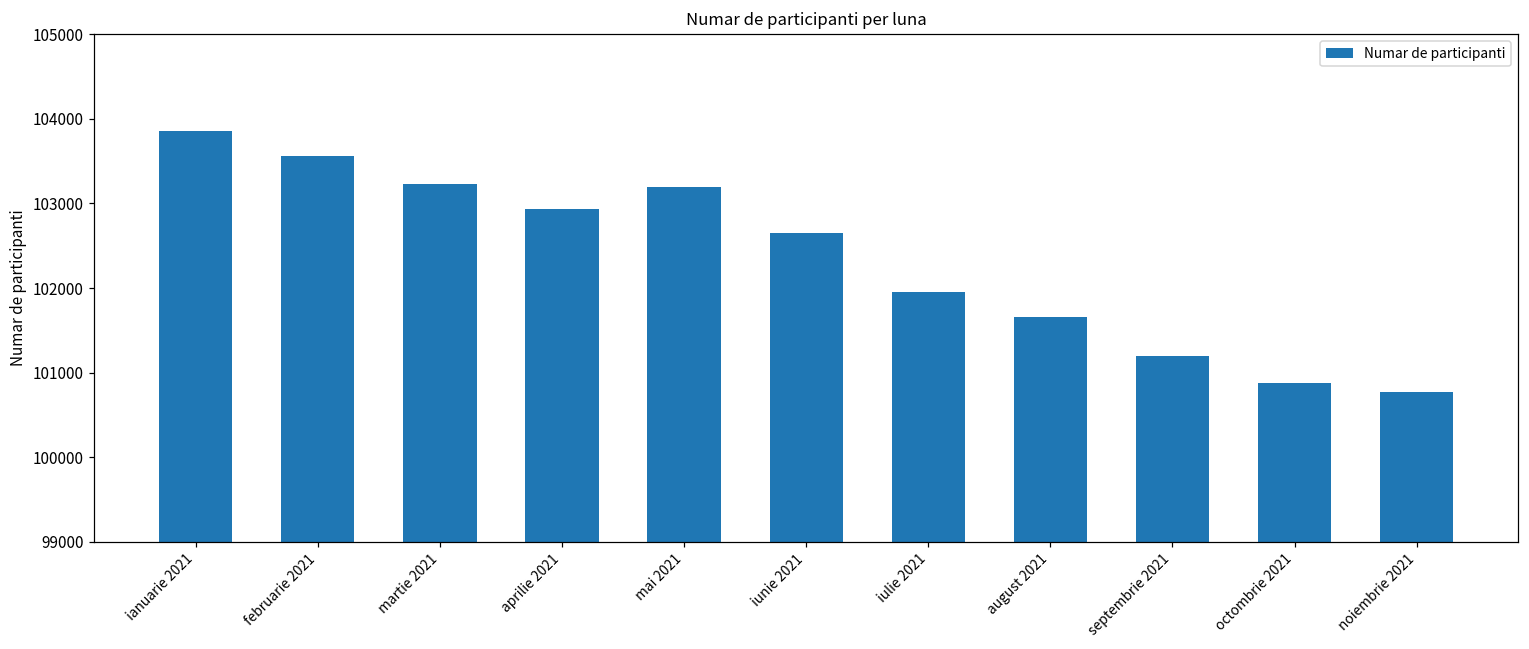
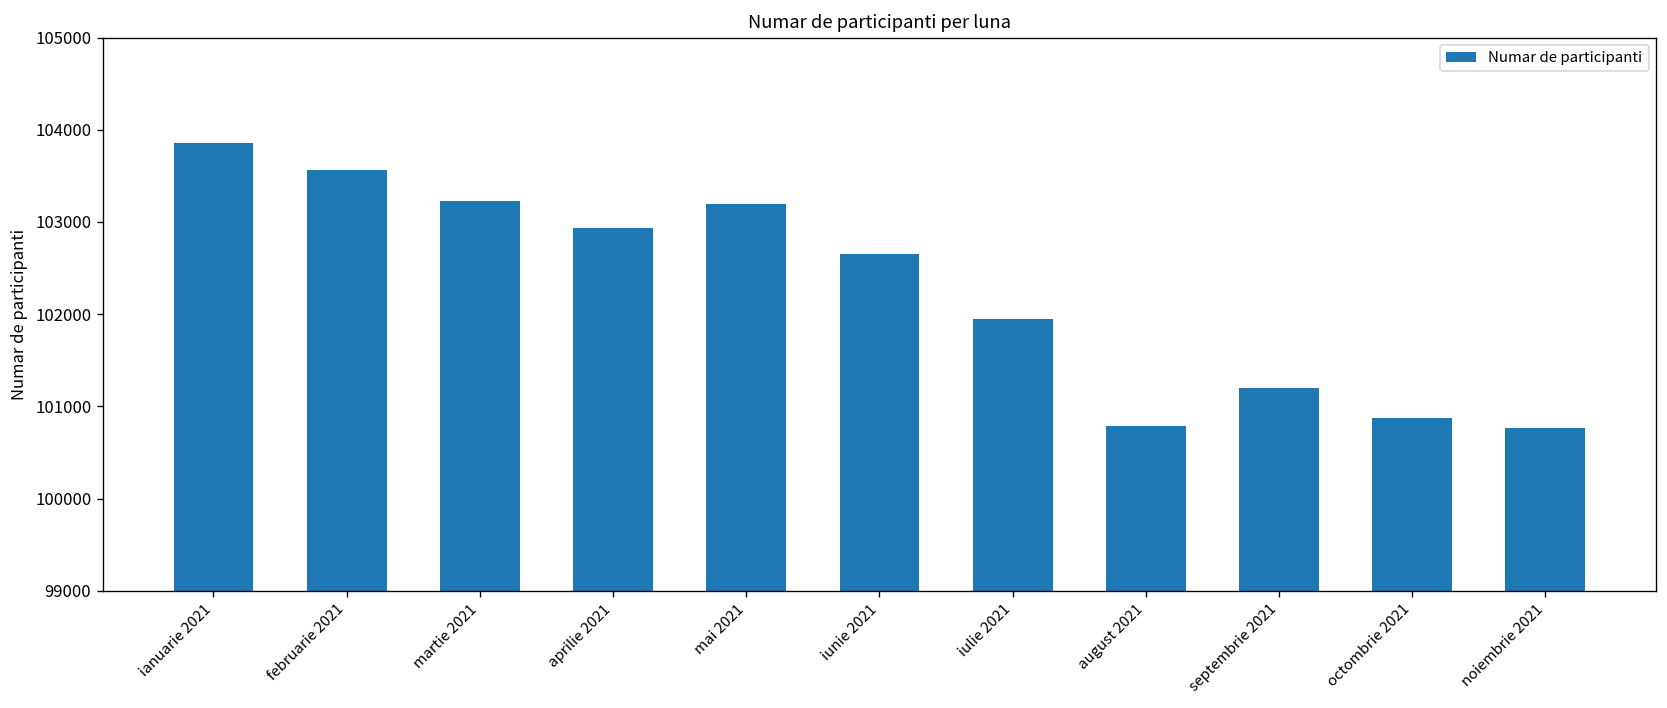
  {
    "ianuarie 2021": 103900,
    "februarie 2021": 103600,
    "martie 2021": 103200,
    "aprilie 2021": 102900,
    "mai 2021": 103200,
    "iunie 2021": 102700,
    "iulie 2021": 101900,
-   "august 2021": 101700,
+   "august 2021": 100800,
    "septembrie 2021": 101200,
    "octombrie 2021": 100900,
    "noiembrie 2021": 100800
  }
